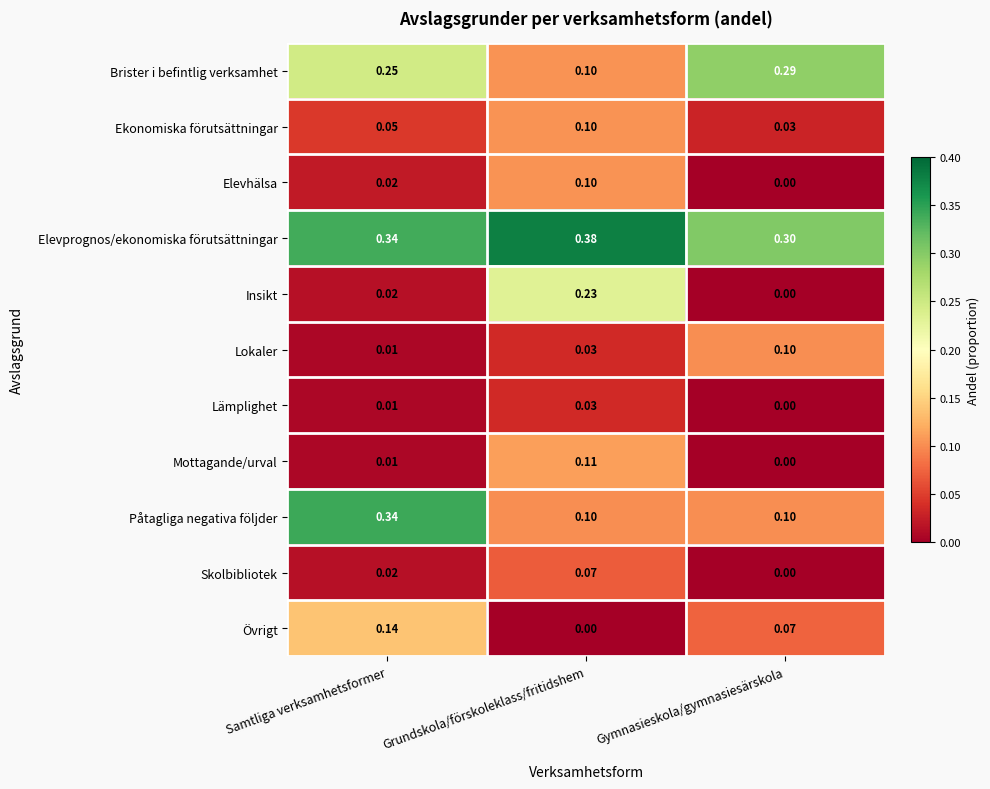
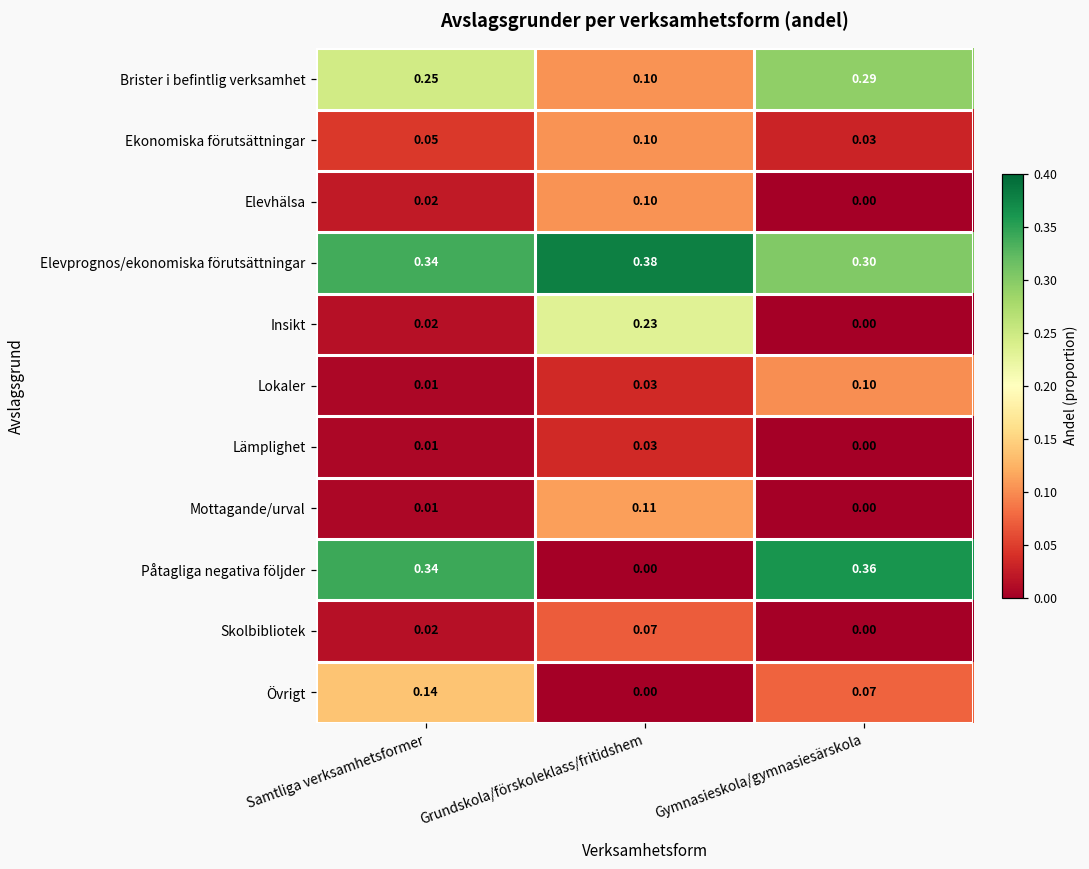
  {
    "Brister i befintlig verksamhet": {
      "Samtliga verksamhetsformer": 0.25,
      "Grundskola/förskoleklass/fritidshem": 0.10,
      "Gymnasieskola/gymnasiesärskola": 0.29
    },
    "Ekonomiska förutsättningar": {
      "Samtliga verksamhetsformer": 0.05,
      "Grundskola/förskoleklass/fritidshem": 0.10,
      "Gymnasieskola/gymnasiesärskola": 0.03
    },
    "Elevhälsa": {
      "Samtliga verksamhetsformer": 0.02,
      "Grundskola/förskoleklass/fritidshem": 0.10,
      "Gymnasieskola/gymnasiesärskola": 0.00
    },
    "Elevprognos/ekonomiska förutsättningar": {
      "Samtliga verksamhetsformer": 0.34,
      "Grundskola/förskoleklass/fritidshem": 0.38,
      "Gymnasieskola/gymnasiesärskola": 0.30
    },
    "Insikt": {
      "Samtliga verksamhetsformer": 0.02,
      "Grundskola/förskoleklass/fritidshem": 0.23,
      "Gymnasieskola/gymnasiesärskola": 0.00
    },
    "Lokaler": {
      "Samtliga verksamhetsformer": 0.01,
      "Grundskola/förskoleklass/fritidshem": 0.03,
      "Gymnasieskola/gymnasiesärskola": 0.10
    },
    "Lämplighet": {
      "Samtliga verksamhetsformer": 0.01,
      "Grundskola/förskoleklass/fritidshem": 0.03,
      "Gymnasieskola/gymnasiesärskola": 0.00
    },
    "Mottagande/urval": {
      "Samtliga verksamhetsformer": 0.01,
      "Grundskola/förskoleklass/fritidshem": 0.11,
      "Gymnasieskola/gymnasiesärskola": 0.00
    },
    "Påtagliga negativa följder": {
      "Samtliga verksamhetsformer": 0.34,
-     "Grundskola/förskoleklass/fritidshem": 0.10,
-     "Gymnasieskola/gymnasiesärskola": 0.10
+     "Grundskola/förskoleklass/fritidshem": 0.00,
+     "Gymnasieskola/gymnasiesärskola": 0.36
    },
    "Skolbibliotek": {
      "Samtliga verksamhetsformer": 0.02,
      "Grundskola/förskoleklass/fritidshem": 0.07,
      "Gymnasieskola/gymnasiesärskola": 0.00
    },
    "Övrigt": {
      "Samtliga verksamhetsformer": 0.14,
      "Grundskola/förskoleklass/fritidshem": 0.00,
      "Gymnasieskola/gymnasiesärskola": 0.07
    }
  }
